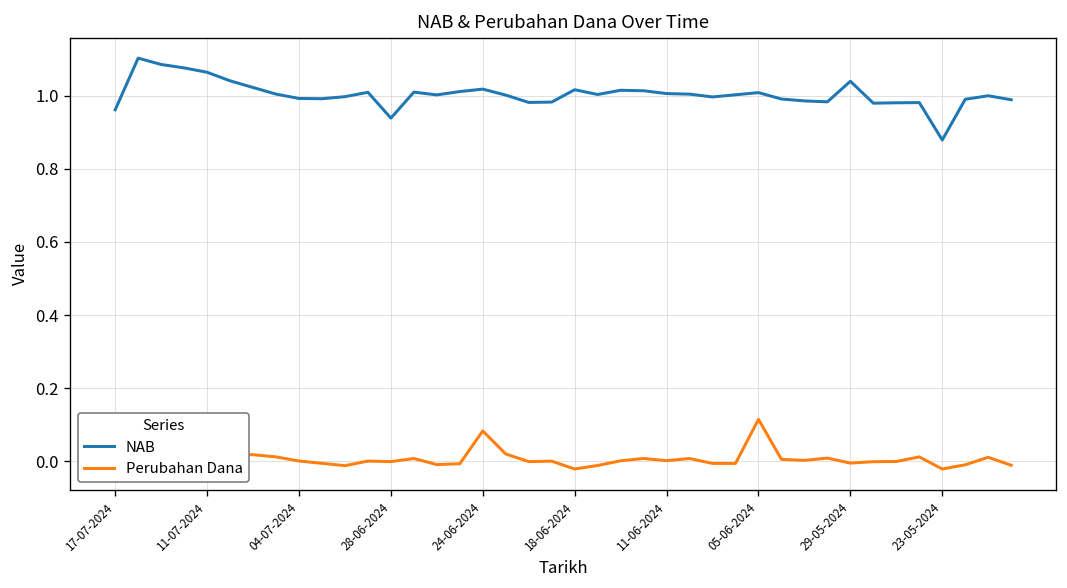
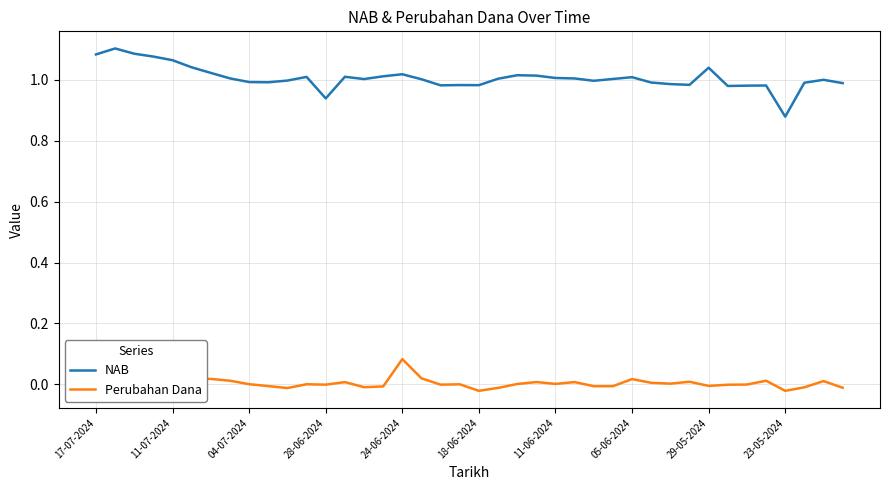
  {
    "NAB": {
-     "17-07-2024": 0.96,
+     "17-07-2024": 1.08,
      "11-07-2024": 1.06,
      "04-07-2024": 0.99,
      "28-06-2024": 0.94,
      "24-06-2024": 1.02,
-     "18-06-2024": 1.02,
+     "18-06-2024": 0.98,
      "11-06-2024": 1.01,
      "05-06-2024": 1.01,
      "29-05-2024": 1.04,
      "23-05-2024": 0.88
    },
    "Perubahan Dana": {
      "04-07-2024": 0.00,
      "28-06-2024": 0.00,
      "24-06-2024": 0.08,
      "18-06-2024": -0.02,
      "11-06-2024": 0.00,
-     "05-06-2024": 0.11,
+     "05-06-2024": 0.02,
      "29-05-2024": -0.01,
      "23-05-2024": -0.02
    }
  }
